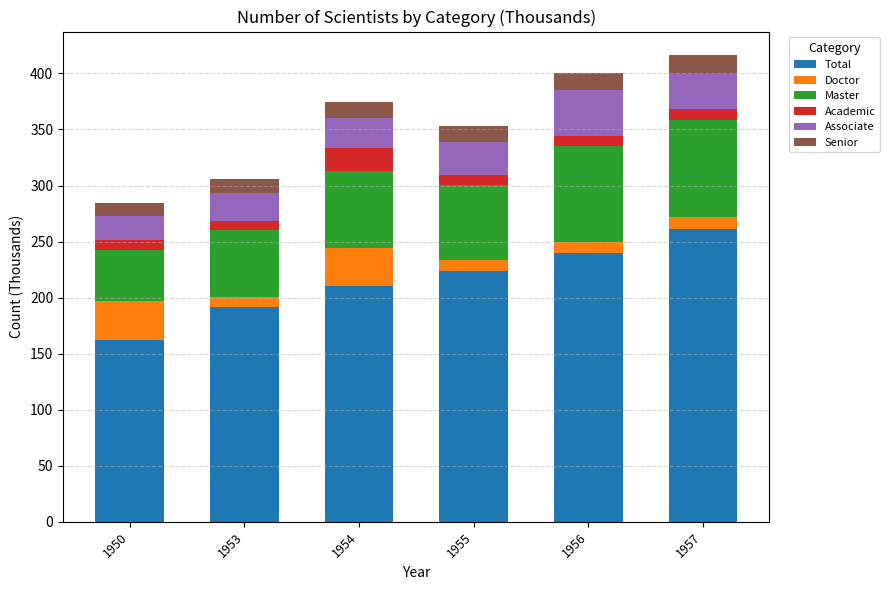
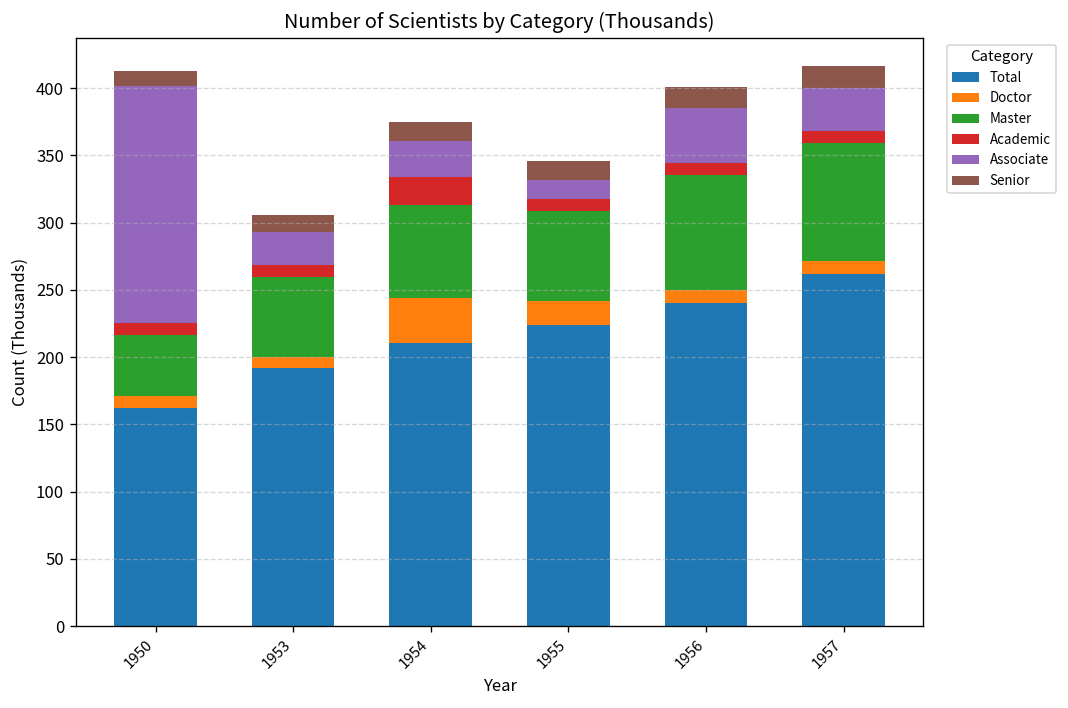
  {
    "Total": {
      "1950": 163,
      "1953": 192,
      "1954": 210,
      "1955": 224,
      "1956": 240,
      "1957": 262
    },
    "Doctor": {
-     "1950": 34,
+     "1950": 8,
      "1953": 9,
      "1954": 34,
-     "1955": 10,
+     "1955": 18,
      "1956": 10,
      "1957": 10
    },
    "Master": {
      "1950": 46,
      "1953": 60,
      "1954": 69,
      "1955": 67,
      "1956": 86,
      "1957": 87
    },
    "Academic": {
      "1950": 9,
      "1953": 9,
      "1954": 21,
      "1955": 9,
      "1956": 9,
      "1957": 9
    },
    "Associate": {
-     "1950": 22,
+     "1950": 176,
      "1953": 25,
      "1954": 27,
-     "1955": 29,
+     "1955": 14,
      "1956": 40,
      "1957": 32
    },
    "Senior": {
      "1950": 11,
      "1953": 13,
      "1954": 14,
      "1955": 15,
      "1956": 16,
      "1957": 17
    }
  }
